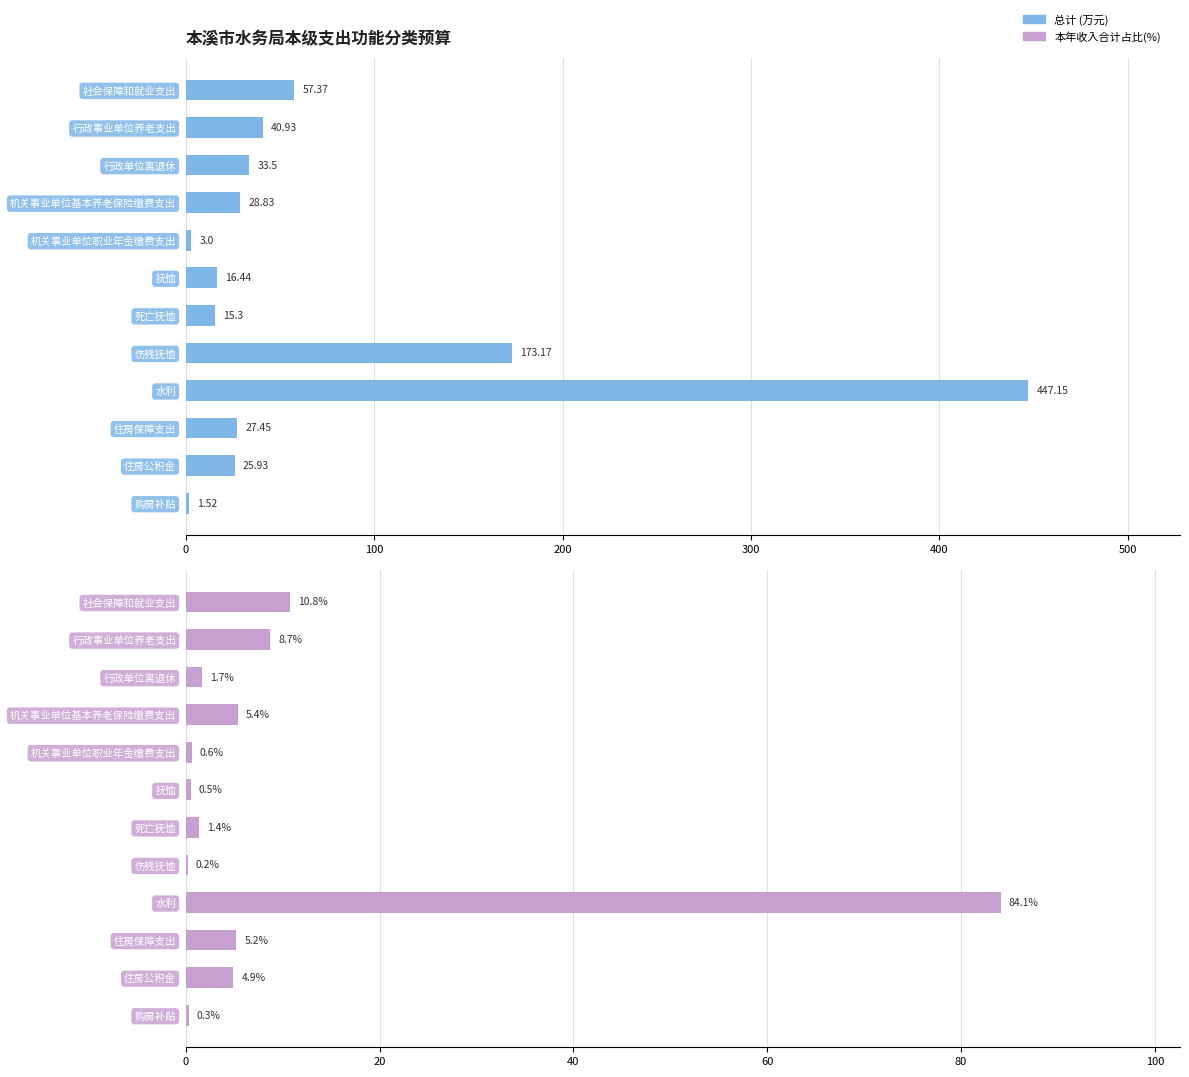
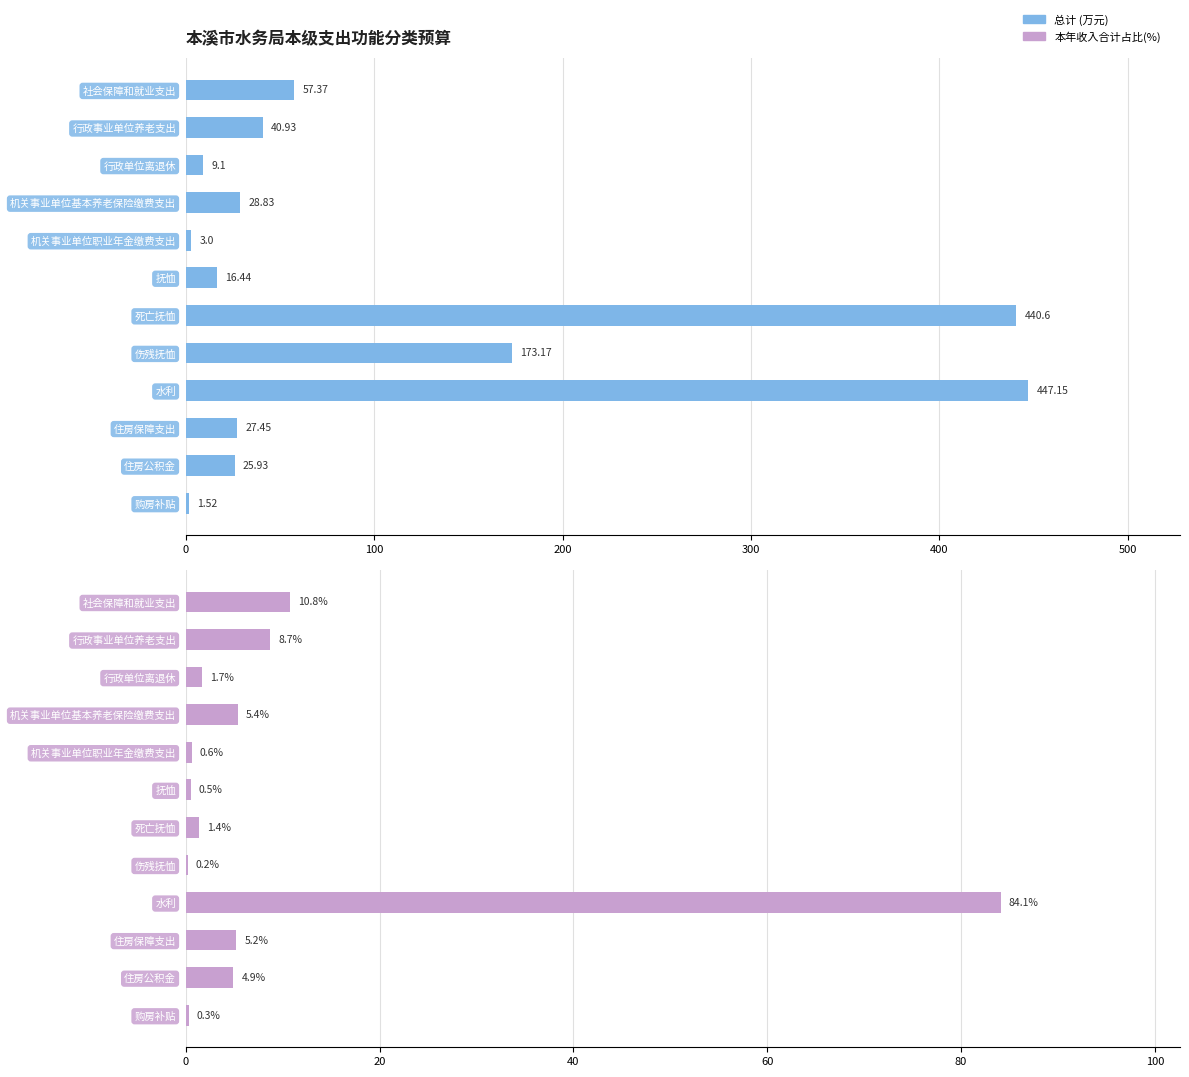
  {
    "本溪市水务局本级支出功能分类预算": {
      "社会保障和就业支出": 57.37,
      "行政事业单位养老支出": 40.93,
-     "行政单位离退休": 33.5,
+     "行政单位离退休": 9.1,
      "机关事业单位基本养老保险缴费支出": 28.83,
      "机关事业单位职业年金缴费支出": 3.0,
      "抚恤": 16.44,
-     "死亡抚恤": 15.3,
+     "死亡抚恤": 440.6,
      "伤残抚恤": 173.17,
      "水利": 447.15,
      "住房保障支出": 27.45,
      "住房公积金": 25.93,
      "购房补贴": 1.52
    }
  }
